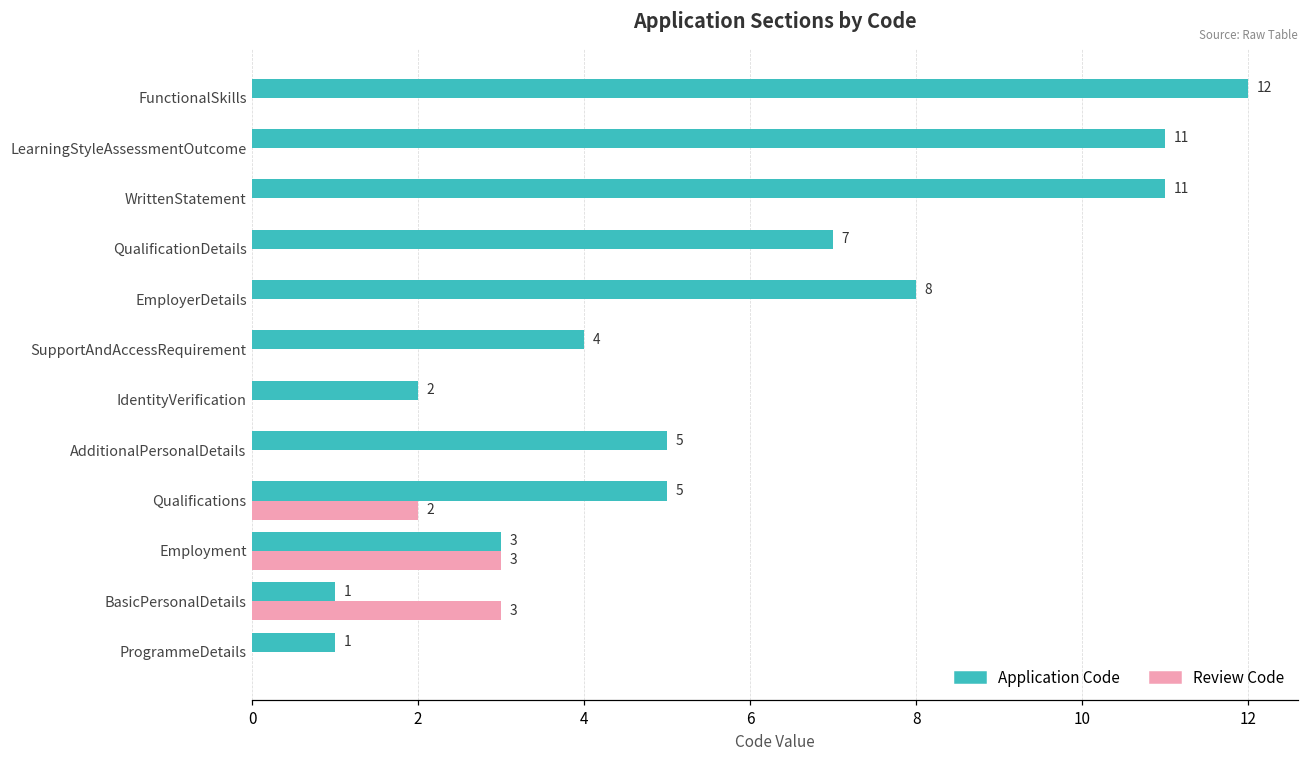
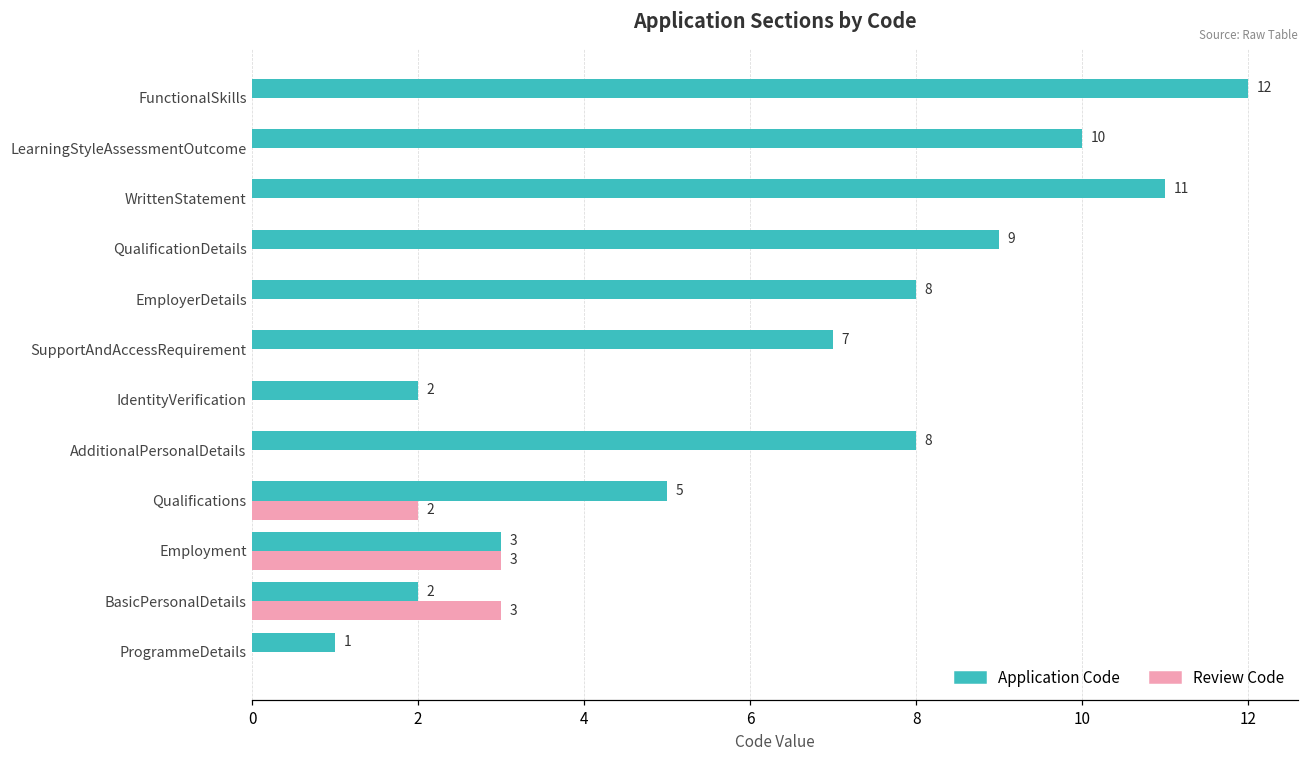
  {
    "Application Code": {
      "FunctionalSkills": 12,
-     "LearningStyleAssessmentOutcome": 11,
+     "LearningStyleAssessmentOutcome": 10,
      "WrittenStatement": 11,
-     "QualificationDetails": 7,
+     "QualificationDetails": 9,
      "EmployerDetails": 8,
-     "SupportAndAccessRequirement": 4,
+     "SupportAndAccessRequirement": 7,
      "IdentityVerification": 2,
-     "AdditionalPersonalDetails": 5,
+     "AdditionalPersonalDetails": 8,
      "Qualifications": 5,
      "Employment": 3,
-     "BasicPersonalDetails": 1,
+     "BasicPersonalDetails": 2,
      "ProgrammeDetails": 1
    },
    "Review Code": {
      "Qualifications": 2,
      "Employment": 3,
      "BasicPersonalDetails": 3
    }
  }
